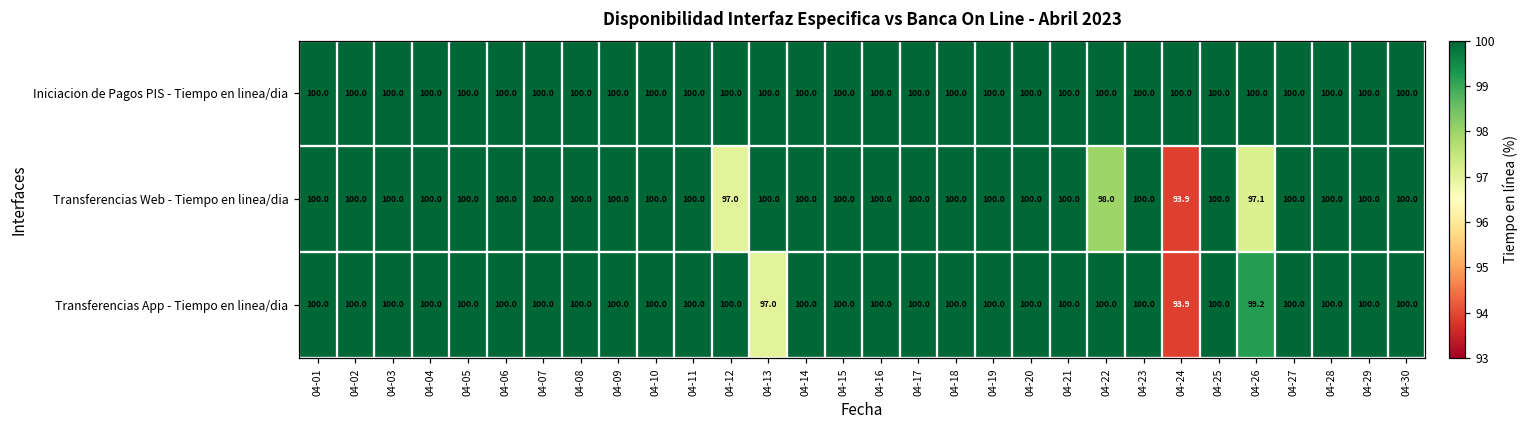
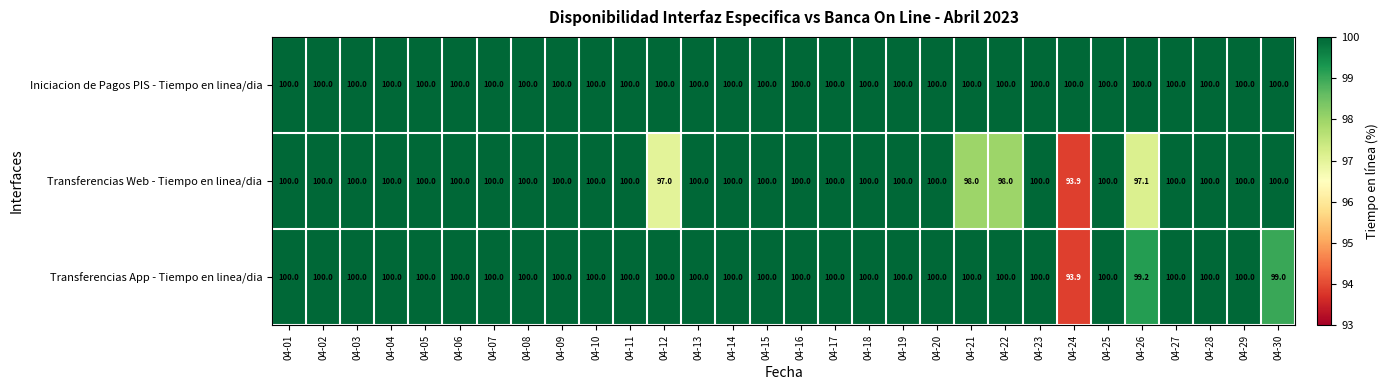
  {
    "Iniciacion de Pagos PIS - Tiempo en linea/dia": {
      "04-01": 100.0,
      "04-02": 100.0,
      "04-03": 100.0,
      "04-04": 100.0,
      "04-05": 100.0,
      "04-06": 100.0,
      "04-07": 100.0,
      "04-08": 100.0,
      "04-09": 100.0,
      "04-10": 100.0,
      "04-11": 100.0,
      "04-12": 100.0,
      "04-13": 100.0,
      "04-14": 100.0,
      "04-15": 100.0,
      "04-16": 100.0,
      "04-17": 100.0,
      "04-18": 100.0,
      "04-19": 100.0,
      "04-20": 100.0,
      "04-21": 100.0,
      "04-22": 100.0,
      "04-23": 100.0,
      "04-24": 100.0,
      "04-25": 100.0,
      "04-26": 100.0,
      "04-27": 100.0,
      "04-28": 100.0,
      "04-29": 100.0,
      "04-30": 100.0
    },
    "Transferencias Web - Tiempo en linea/dia": {
      "04-01": 100.0,
      "04-02": 100.0,
      "04-03": 100.0,
      "04-04": 100.0,
      "04-05": 100.0,
      "04-06": 100.0,
      "04-07": 100.0,
      "04-08": 100.0,
      "04-09": 100.0,
      "04-10": 100.0,
      "04-11": 100.0,
      "04-12": 97.0,
      "04-13": 100.0,
      "04-14": 100.0,
      "04-15": 100.0,
      "04-16": 100.0,
      "04-17": 100.0,
      "04-18": 100.0,
      "04-19": 100.0,
      "04-20": 100.0,
-     "04-21": 100.0,
+     "04-21": 98.0,
      "04-22": 98.0,
      "04-23": 100.0,
      "04-24": 93.9,
      "04-25": 100.0,
      "04-26": 97.1,
      "04-27": 100.0,
      "04-28": 100.0,
      "04-29": 100.0,
      "04-30": 100.0
    },
    "Transferencias App - Tiempo en linea/dia": {
      "04-01": 100.0,
      "04-02": 100.0,
      "04-03": 100.0,
      "04-04": 100.0,
      "04-05": 100.0,
      "04-06": 100.0,
      "04-07": 100.0,
      "04-08": 100.0,
      "04-09": 100.0,
      "04-10": 100.0,
      "04-11": 100.0,
      "04-12": 100.0,
-     "04-13": 97.0,
+     "04-13": 100.0,
      "04-14": 100.0,
      "04-15": 100.0,
      "04-16": 100.0,
      "04-17": 100.0,
      "04-18": 100.0,
      "04-19": 100.0,
      "04-20": 100.0,
      "04-21": 100.0,
      "04-22": 100.0,
      "04-23": 100.0,
      "04-24": 93.9,
      "04-25": 100.0,
      "04-26": 99.2,
      "04-27": 100.0,
      "04-28": 100.0,
      "04-29": 100.0,
-     "04-30": 100.0
+     "04-30": 99.0
    }
  }
